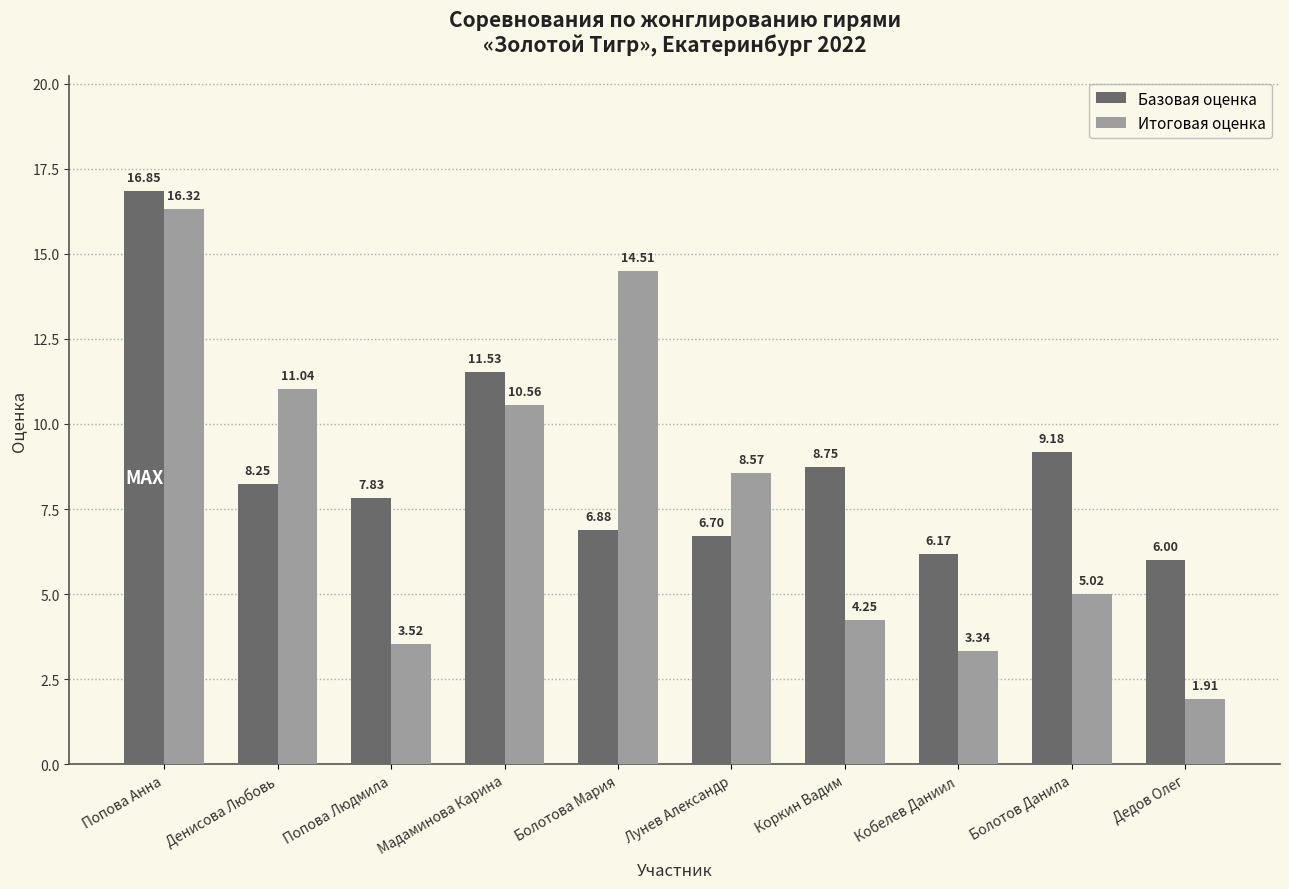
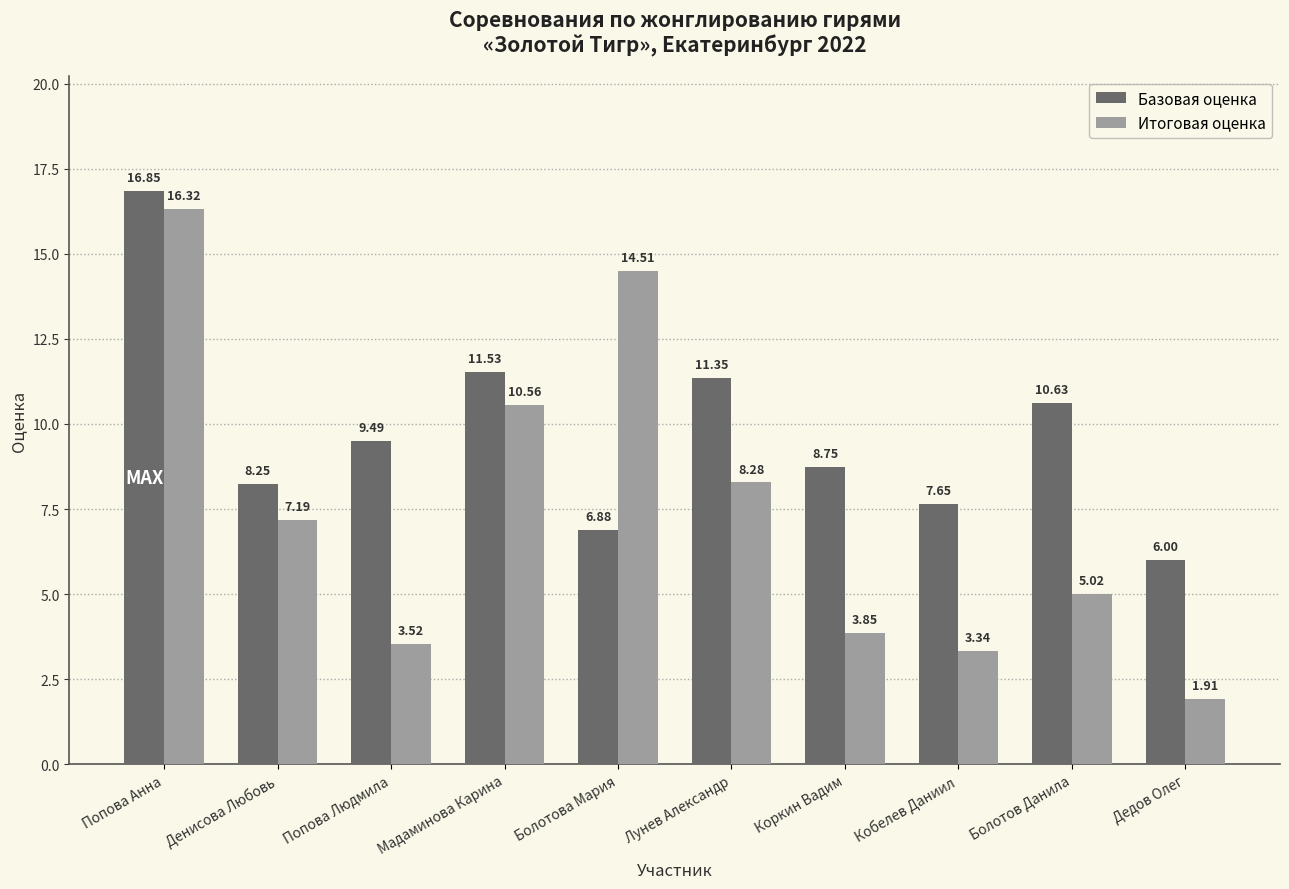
  {
    "Базовая оценка": {
      "Попова Анна": 16.85,
      "Денисова Любовь": 8.25,
-     "Попова Людмила": 7.83,
+     "Попова Людмила": 9.49,
      "Мадаминова Карина": 11.53,
      "Болотова Мария": 6.88,
-     "Лунев Александр": 6.70,
+     "Лунев Александр": 11.35,
      "Коркин Вадим": 8.75,
-     "Кобелев Даниил": 6.17,
-     "Болотов Данила": 9.18,
+     "Кобелев Даниил": 7.65,
+     "Болотов Данила": 10.63,
      "Дедов Олег": 6.00
    },
    "Итоговая оценка": {
      "Попова Анна": 16.32,
-     "Денисова Любовь": 11.04,
+     "Денисова Любовь": 7.19,
      "Попова Людмила": 3.52,
      "Мадаминова Карина": 10.56,
      "Болотова Мария": 14.51,
-     "Лунев Александр": 8.57,
-     "Коркин Вадим": 4.25,
+     "Лунев Александр": 8.28,
+     "Коркин Вадим": 3.85,
      "Кобелев Даниил": 3.34,
      "Болотов Данила": 5.02,
      "Дедов Олег": 1.91
    }
  }
